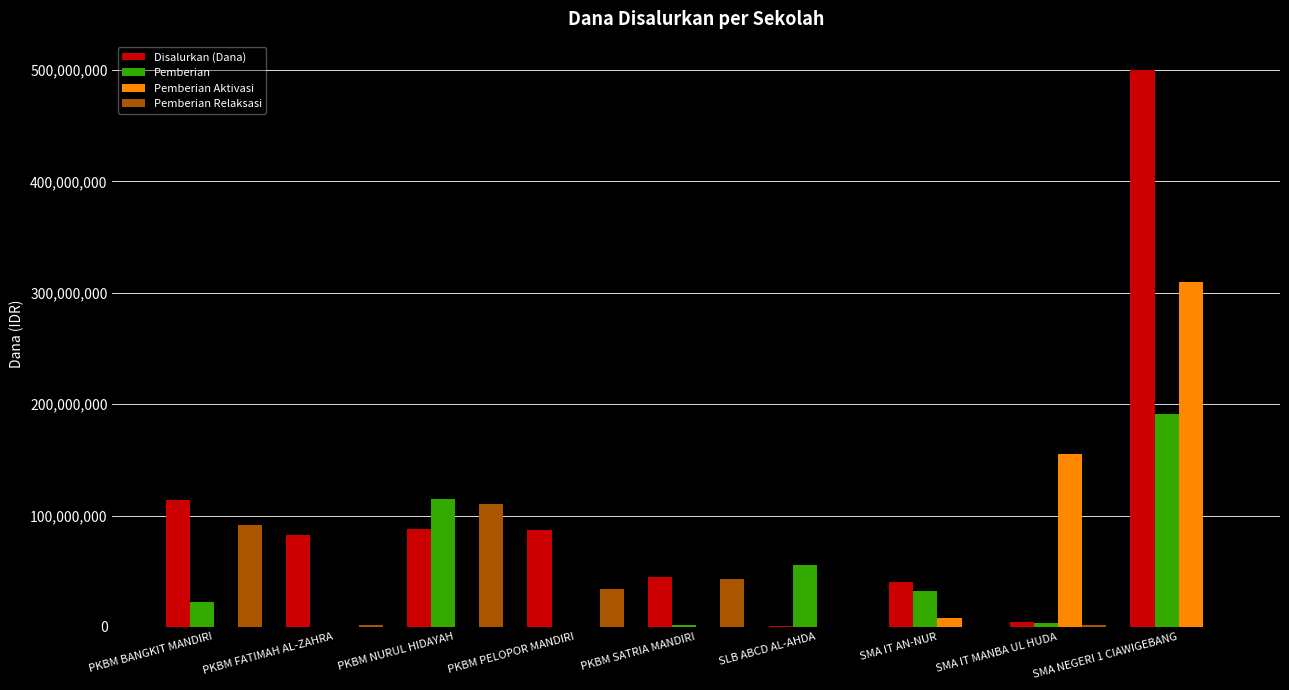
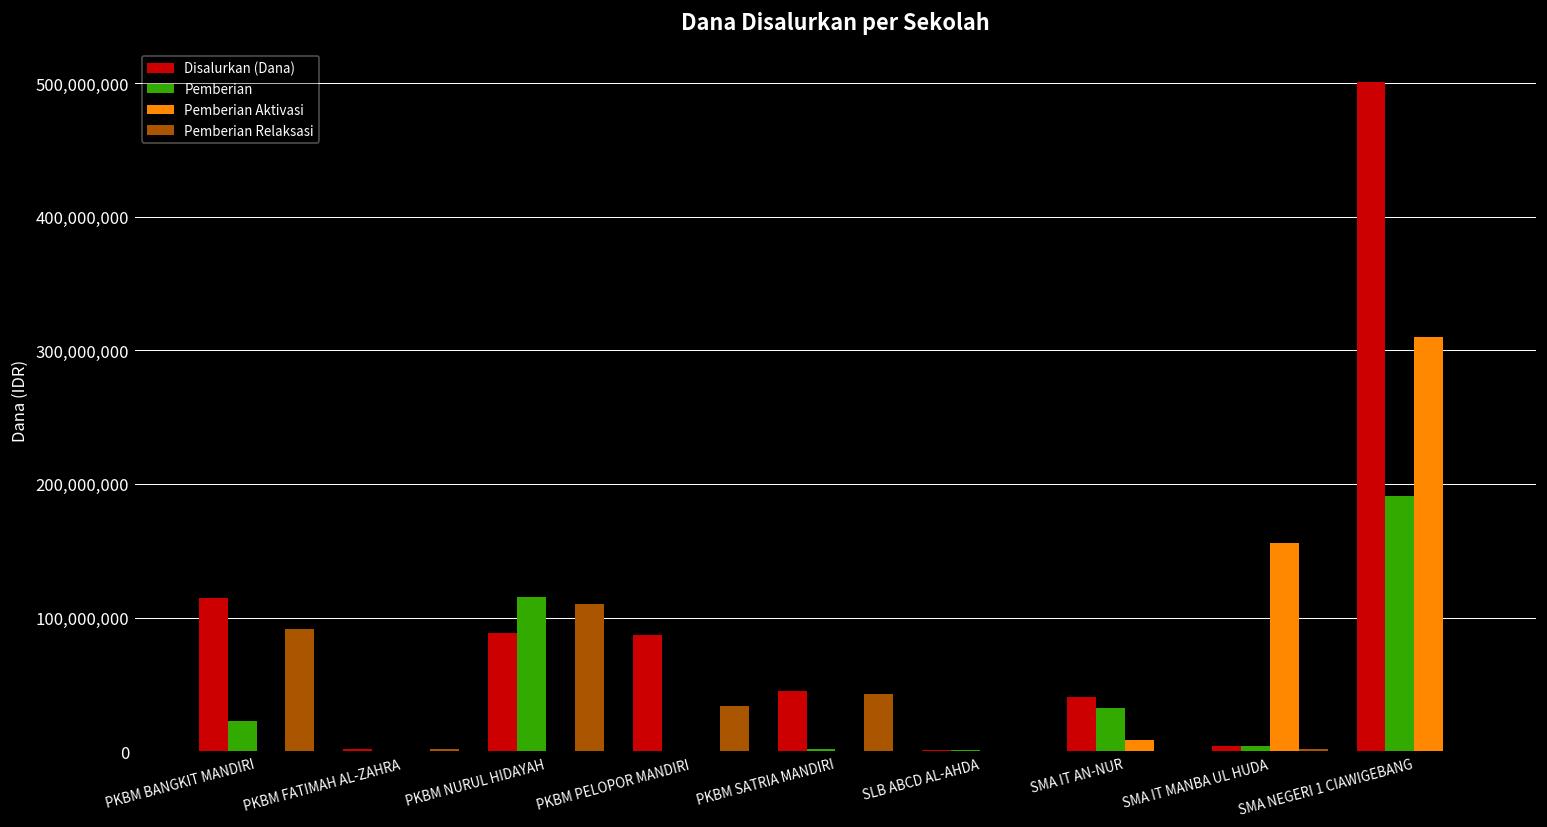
  {
    "Disalurkan (Dana)": {
      "PKBM BANGKIT MANDIRI": "114,000,000",
-     "PKBM FATIMAH AL-ZAHRA": "83,000,000",
+     "PKBM FATIMAH AL-ZAHRA": "2,000,000",
      "PKBM NURUL HIDAYAH": "88,000,000",
      "PKBM PELOPOR MANDIRI": "87,000,000",
      "PKBM SATRIA MANDIRI": "45,000,000",
      "SMA IT AN-NUR": "41,000,000",
      "SMA IT MANBA UL HUDA": "4,000,000",
      "SMA NEGERI 1 CIAWIGEBANG": "500,000,000"
    },
    "Pemberian": {
      "PKBM BANGKIT MANDIRI": "23,000,000",
      "PKBM FATIMAH AL-ZAHRA": "0",
      "PKBM NURUL HIDAYAH": "115,000,000",
      "PKBM PELOPOR MANDIRI": "0",
-     "SLB ABCD AL-AHDA": "56,000,000",
+     "SLB ABCD AL-AHDA": "1,000,000",
      "SMA IT AN-NUR": "32,000,000",
      "SMA IT MANBA UL HUDA": "4,000,000",
      "SMA NEGERI 1 CIAWIGEBANG": "191,000,000"
    },
    "Pemberian Aktivasi": {
      "PKBM BANGKIT MANDIRI": "0",
      "PKBM FATIMAH AL-ZAHRA": "0",
      "PKBM NURUL HIDAYAH": "0",
      "PKBM PELOPOR MANDIRI": "0",
      "PKBM SATRIA MANDIRI": "0",
      "SLB ABCD AL-AHDA": "0",
      "SMA IT AN-NUR": "8,000,000",
      "SMA IT MANBA UL HUDA": "156,000,000",
      "SMA NEGERI 1 CIAWIGEBANG": "310,000,000"
    },
    "Pemberian Relaksasi": {
      "PKBM BANGKIT MANDIRI": "92,000,000",
      "PKBM NURUL HIDAYAH": "110,000,000",
      "PKBM PELOPOR MANDIRI": "34,000,000",
      "PKBM SATRIA MANDIRI": "43,000,000",
      "SLB ABCD AL-AHDA": "0",
      "SMA IT AN-NUR": "0",
      "SMA NEGERI 1 CIAWIGEBANG": "0"
    }
  }
